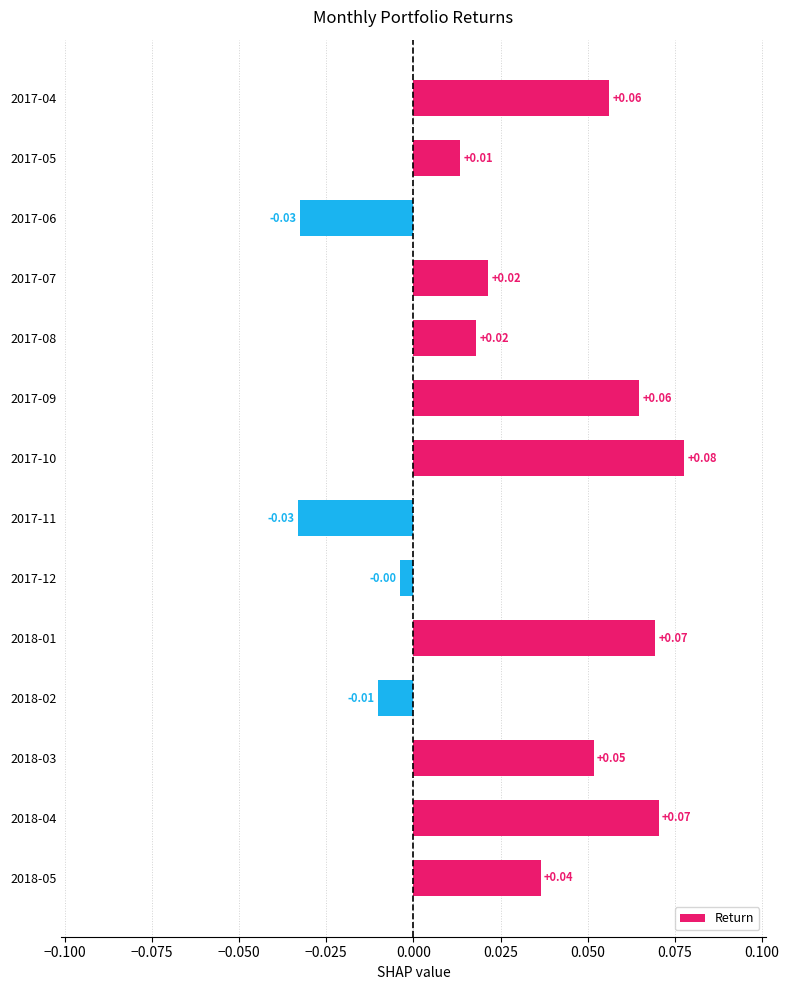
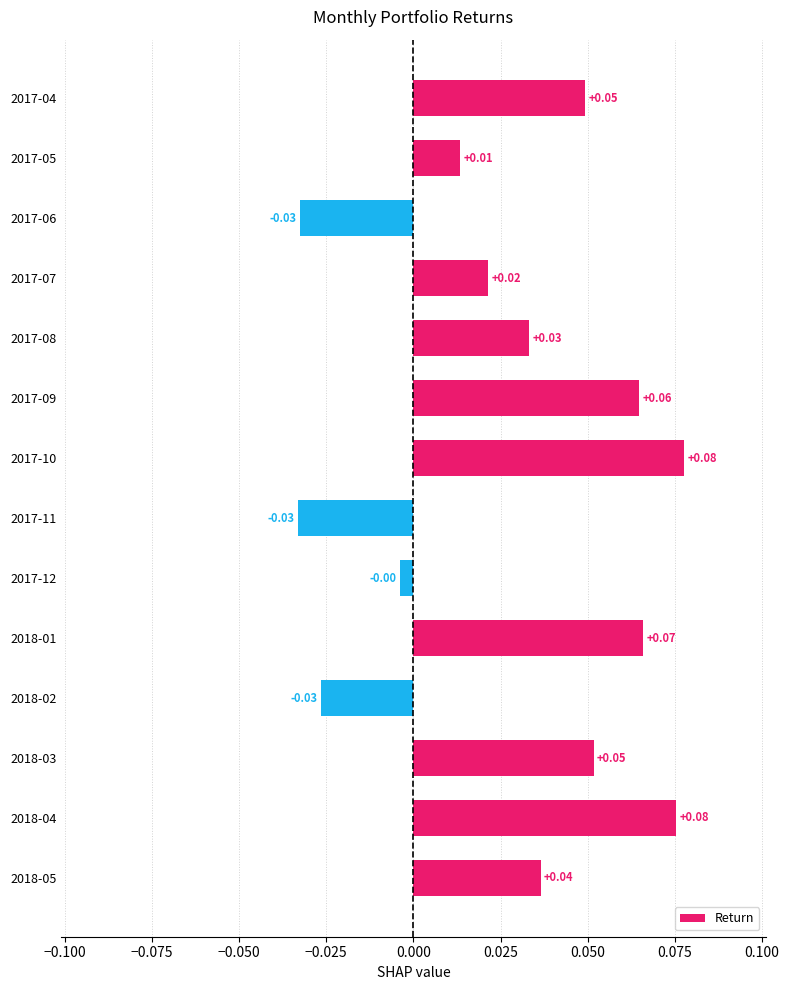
  {
-   "2017-04": "+0.06",
+   "2017-04": "+0.05",
    "2017-05": "+0.01",
    "2017-06": "-0.03",
    "2017-07": "+0.02",
-   "2017-08": "+0.02",
+   "2017-08": "+0.03",
    "2017-09": "+0.06",
    "2017-10": "+0.08",
    "2017-11": "-0.03",
    "2017-12": "-0.00",
-   "2018-01": "0.069",
-   "2018-02": "-0.01",
+   "2018-01": "0.066",
+   "2018-02": "-0.03",
    "2018-03": "+0.05",
-   "2018-04": "+0.07",
+   "2018-04": "+0.08",
    "2018-05": "+0.04"
  }
